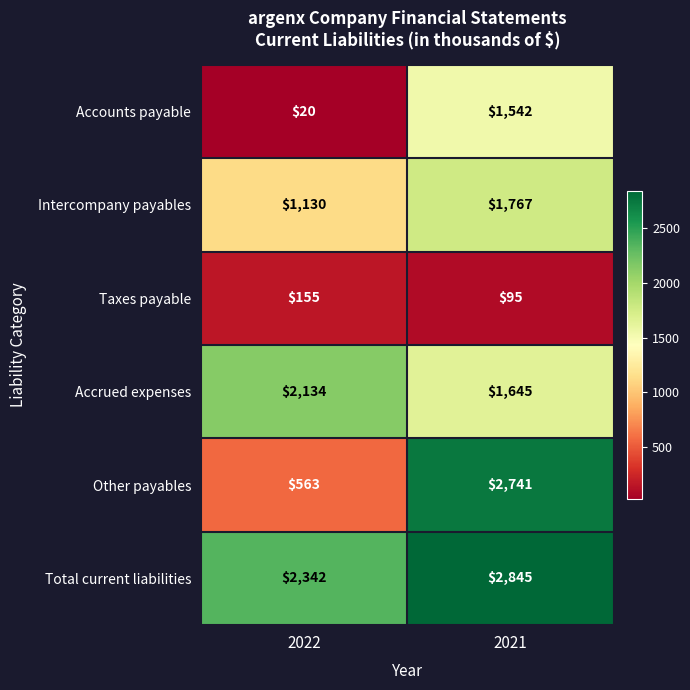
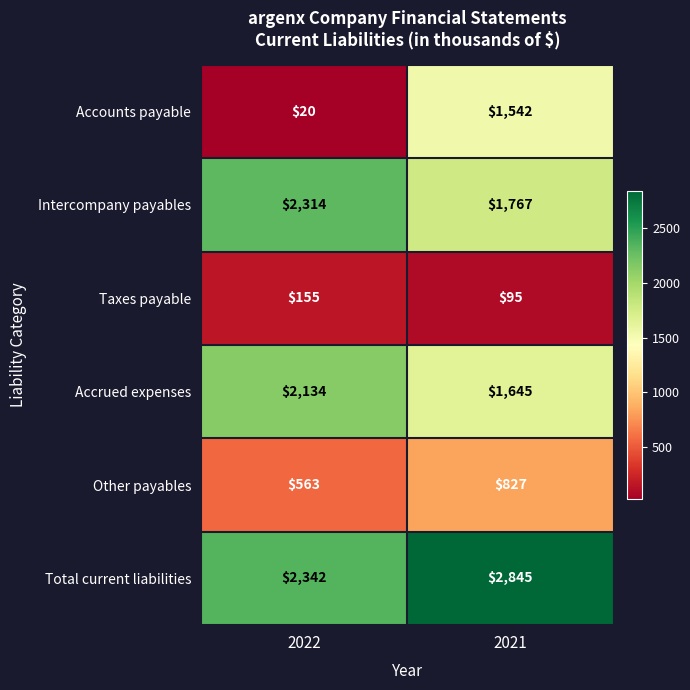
  {
    "Accounts payable": {
      "2022": "$20",
      "2021": "$1,542"
    },
    "Intercompany payables": {
-     "2022": "$1,130",
+     "2022": "$2,314",
      "2021": "$1,767"
    },
    "Taxes payable": {
      "2022": "$155",
      "2021": "$95"
    },
    "Accrued expenses": {
      "2022": "$2,134",
      "2021": "$1,645"
    },
    "Other payables": {
      "2022": "$563",
-     "2021": "$2,741"
+     "2021": "$827"
    },
    "Total current liabilities": {
      "2022": "$2,342",
      "2021": "$2,845"
    }
  }
